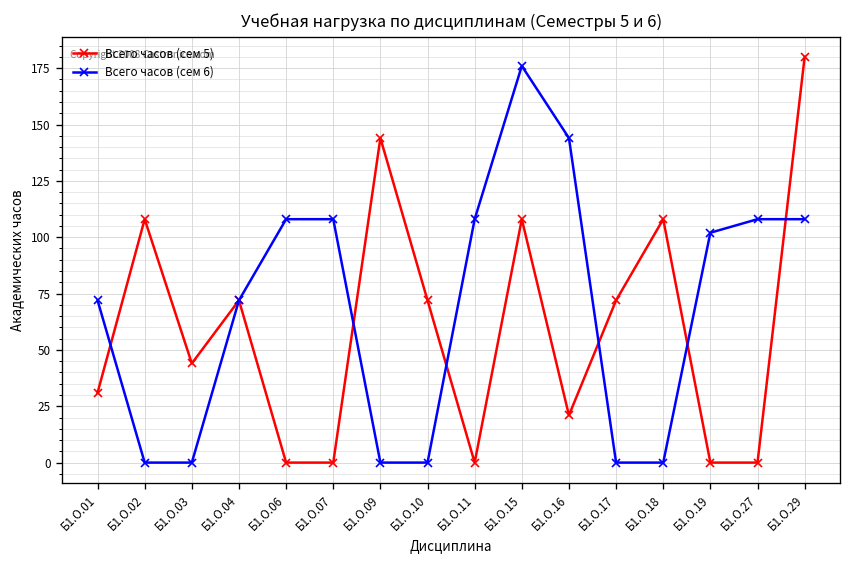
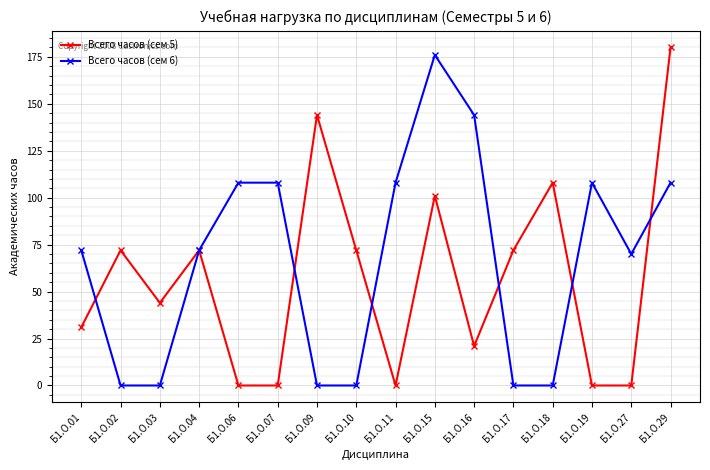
  {
    "Всего часов (сем 5)": {
      "Б1.О.01": 31,
-     "Б1.О.02": 108,
+     "Б1.О.02": 72,
      "Б1.О.03": 44,
      "Б1.О.06": 0,
      "Б1.О.07": 0,
      "Б1.О.09": 144,
      "Б1.О.10": 72,
      "Б1.О.11": 0,
-     "Б1.О.15": 108,
+     "Б1.О.15": 101,
      "Б1.О.16": 21,
      "Б1.О.17": 72,
      "Б1.О.18": 108,
      "Б1.О.19": 0,
      "Б1.О.27": 0,
      "Б1.О.29": 180
    },
    "Всего часов (сем 6)": {
      "Б1.О.01": 72,
      "Б1.О.02": 0,
      "Б1.О.03": 0,
      "Б1.О.06": 108,
      "Б1.О.07": 108,
      "Б1.О.09": 0,
      "Б1.О.10": 0,
      "Б1.О.11": 108,
      "Б1.О.15": 176,
      "Б1.О.16": 144,
      "Б1.О.17": 0,
      "Б1.О.18": 0,
-     "Б1.О.19": 102,
-     "Б1.О.27": 108,
+     "Б1.О.19": 108,
+     "Б1.О.27": 70,
      "Б1.О.29": 108
    }
  }
